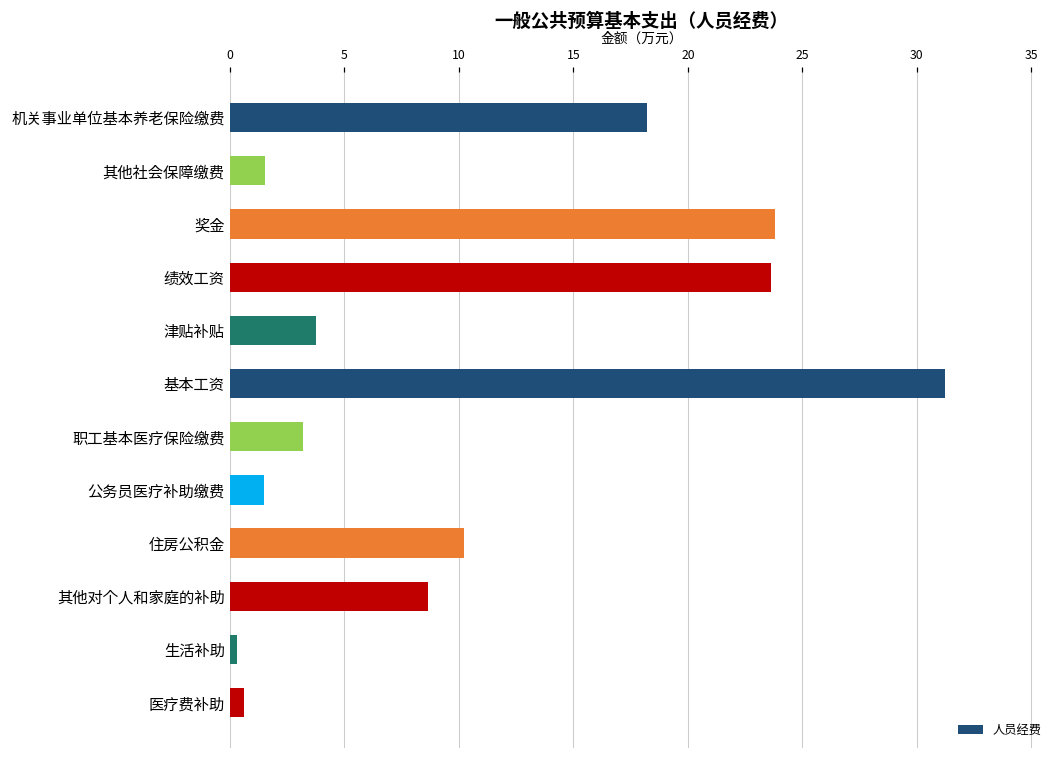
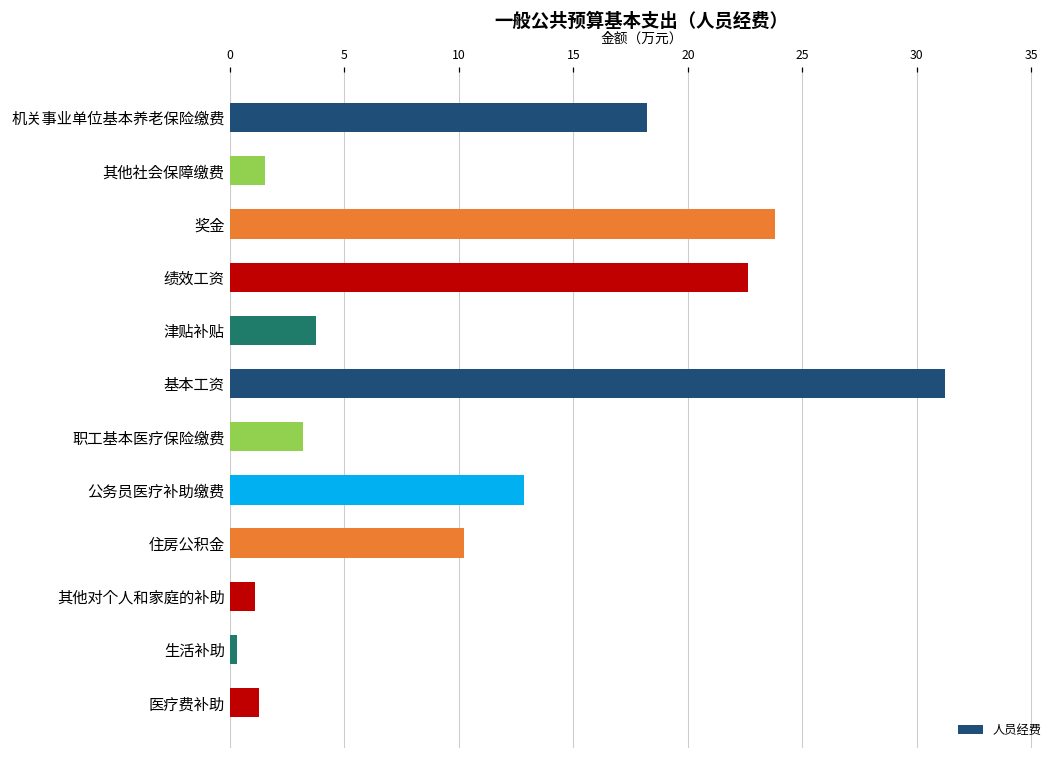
  {
    "机关事业单位基本养老保险缴费": 18.2,
    "其他社会保障缴费": 1.5,
    "奖金": 23.8,
-   "绩效工资": 23.6,
+   "绩效工资": 22.6,
    "津贴补贴": 3.8,
    "基本工资": 31.2,
    "职工基本医疗保险缴费": 3.2,
-   "公务员医疗补助缴费": 1.5,
+   "公务员医疗补助缴费": 12.8,
    "住房公积金": 10.2,
-   "其他对个人和家庭的补助": 8.6,
+   "其他对个人和家庭的补助": 1.1,
    "生活补助": 0.3,
-   "医疗费补助": 0.6
+   "医疗费补助": 1.3
  }
